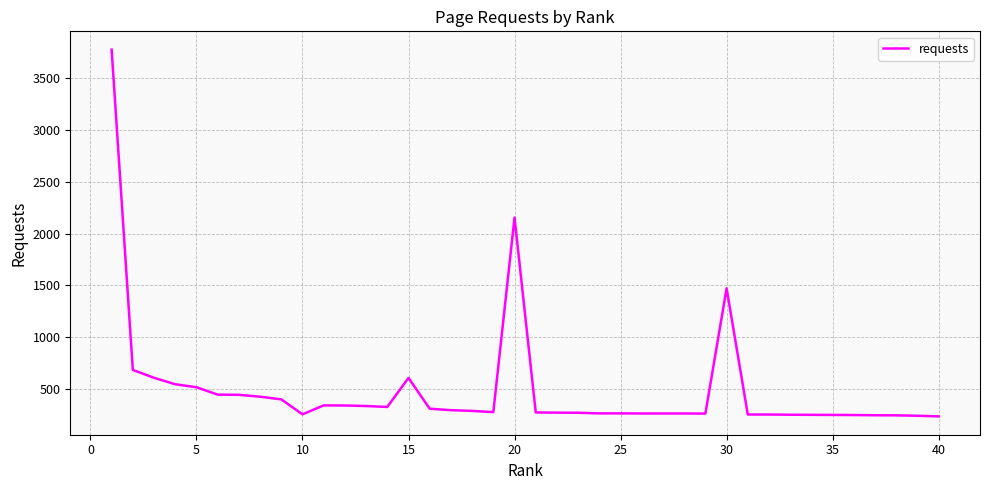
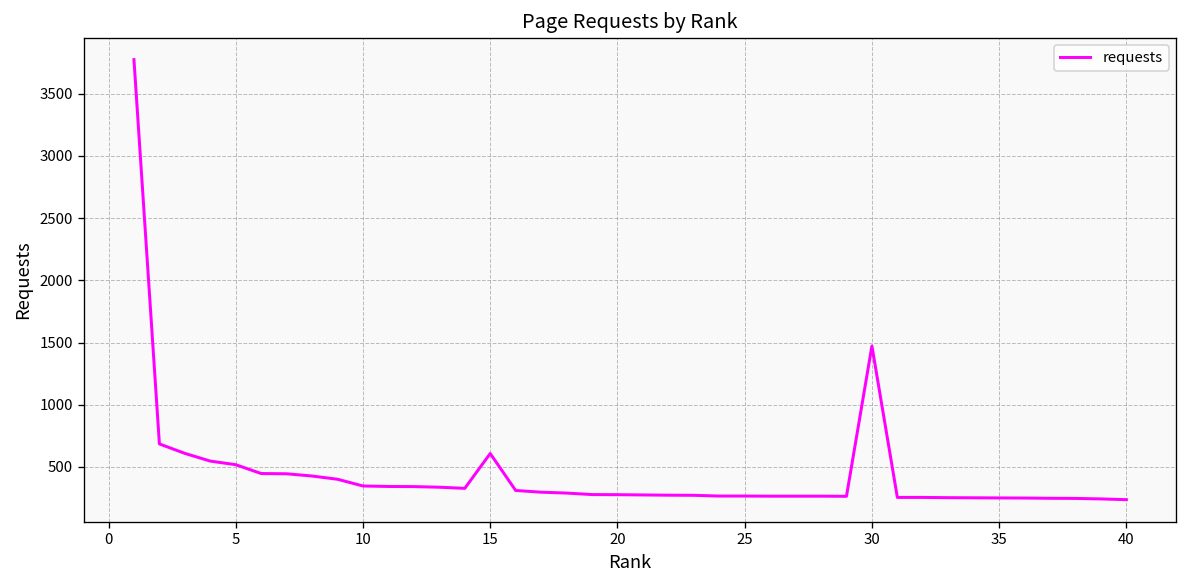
  {
    "5": 520,
-   "10": 260,
+   "10": 350,
    "15": 610,
-   "20": 2160,
+   "20": 280,
    "25": 270,
    "30": 1470,
    "35": 250,
    "40": 240
  }
